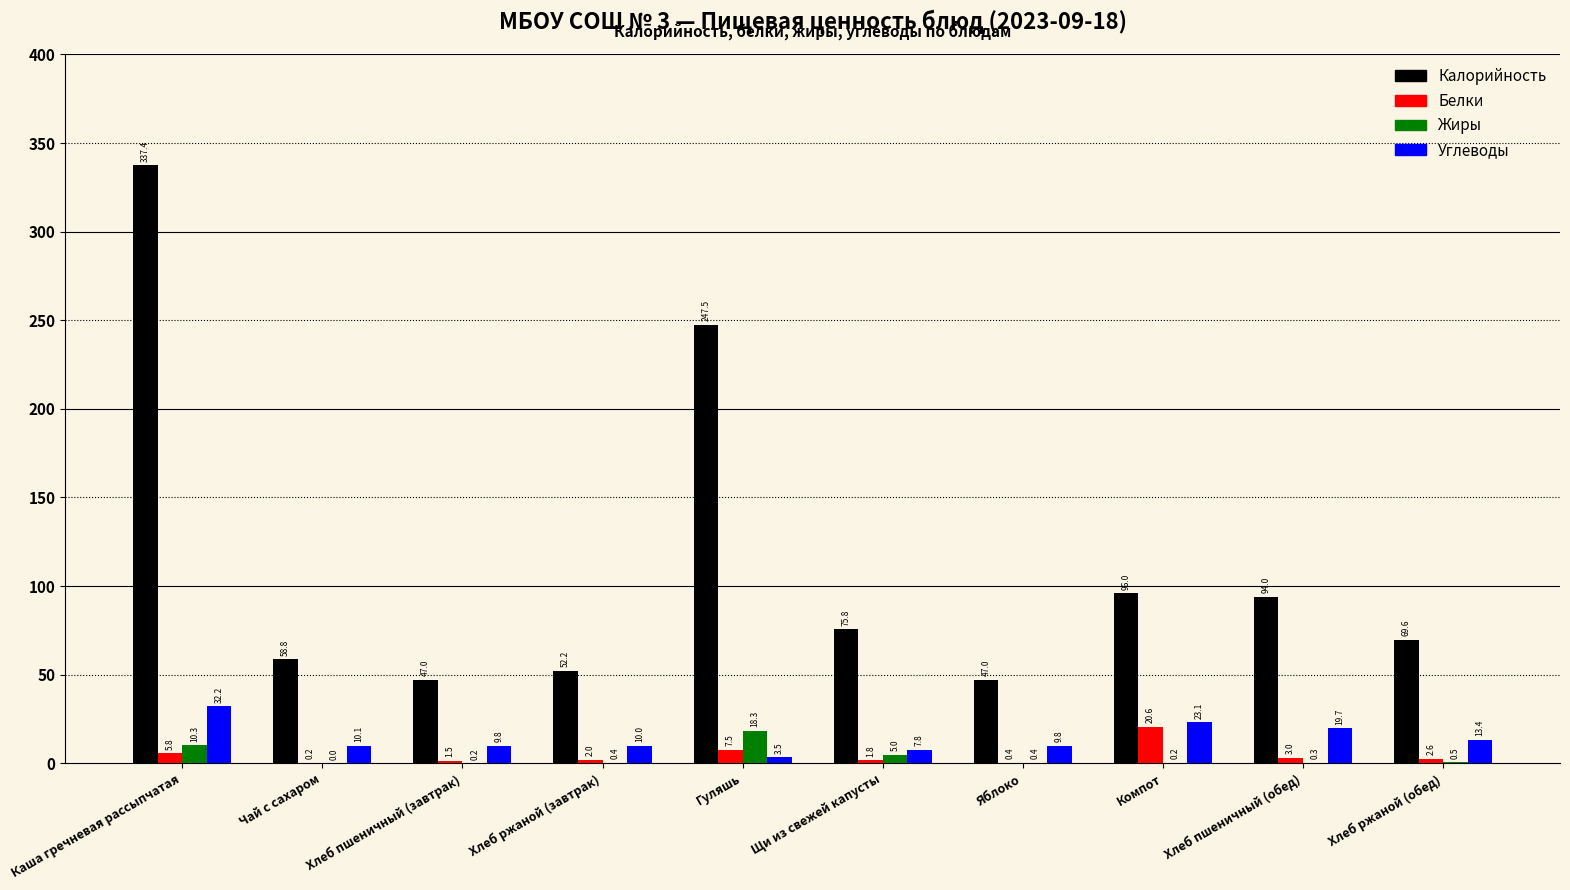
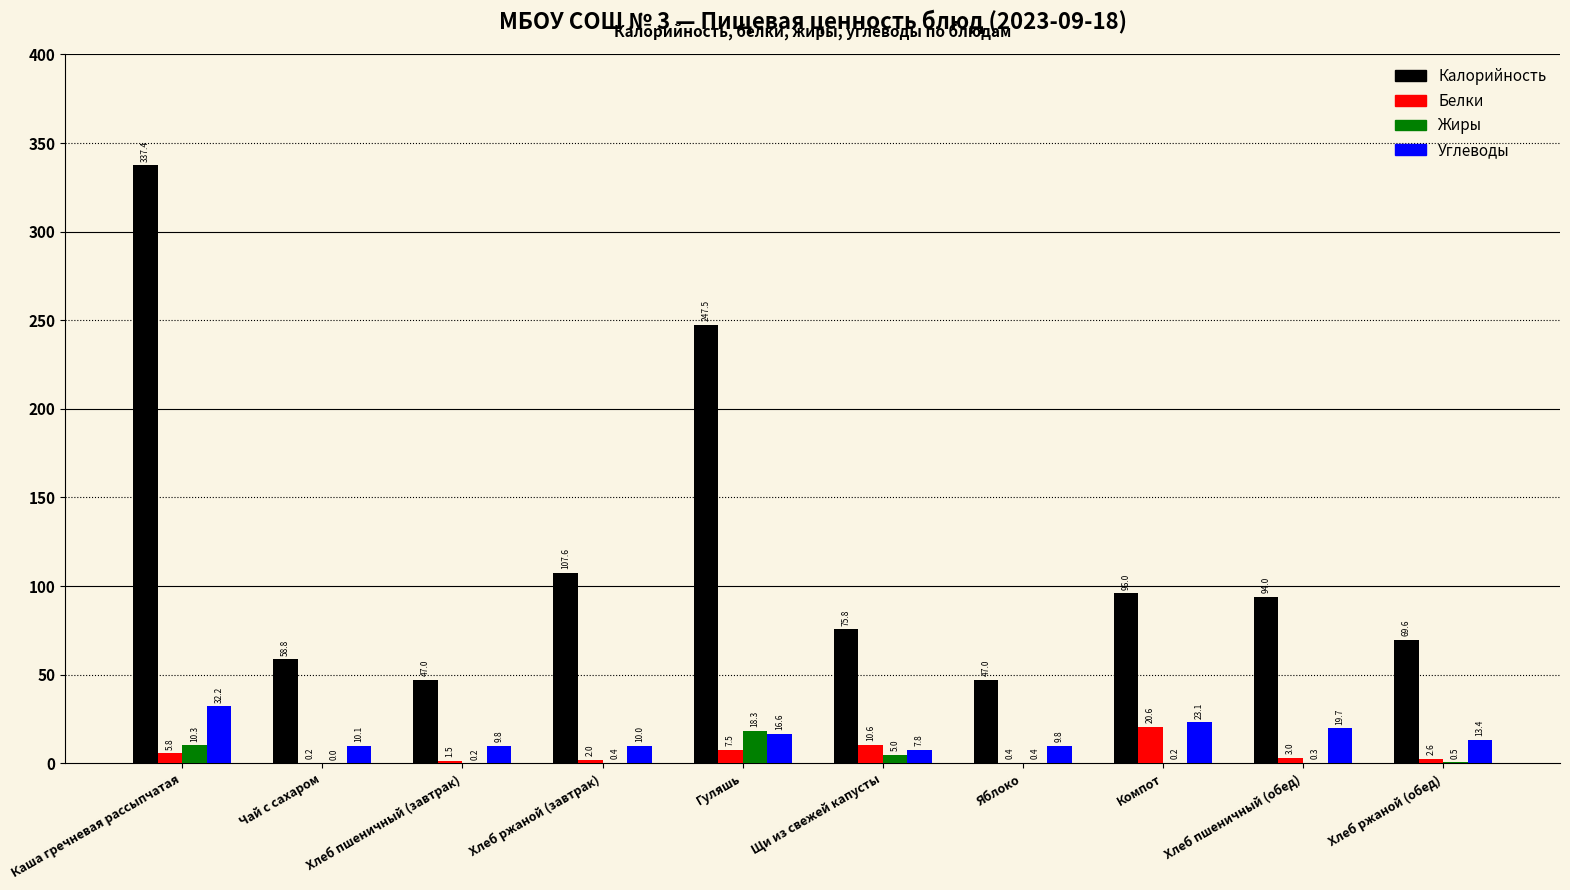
  {
    "Калорийность": {
      "Каша гречневая рассыпчатая": 337.4,
      "Чай с сахаром": 58.8,
      "Хлеб пшеничный (завтрак)": 47.0,
-     "Хлеб ржаной (завтрак)": 52.2,
+     "Хлеб ржаной (завтрак)": 107.6,
      "Гуляшь": 247.5,
      "Щи из свежей капусты": 75.8,
      "Яблоко": 47.0,
      "Компот": 96.0,
      "Хлеб пшеничный (обед)": 94.0,
      "Хлеб ржаной (обед)": 69.6
    },
    "Белки": {
      "Каша гречневая рассыпчатая": 5.8,
      "Чай с сахаром": 0.2,
      "Хлеб пшеничный (завтрак)": 1.5,
      "Хлеб ржаной (завтрак)": 2.0,
      "Гуляшь": 7.5,
-     "Щи из свежей капусты": 1.8,
+     "Щи из свежей капусты": 10.6,
      "Яблоко": 0.4,
      "Компот": 20.6,
      "Хлеб пшеничный (обед)": 3.0,
      "Хлеб ржаной (обед)": 2.6
    },
    "Жиры": {
      "Каша гречневая рассыпчатая": 10.3,
      "Чай с сахаром": 0.0,
      "Хлеб пшеничный (завтрак)": 0.2,
      "Хлеб ржаной (завтрак)": 0.4,
      "Гуляшь": 18.3,
      "Щи из свежей капусты": 5.0,
      "Яблоко": 0.4,
      "Компот": 0.2,
      "Хлеб пшеничный (обед)": 0.3,
      "Хлеб ржаной (обед)": 0.5
    },
    "Углеводы": {
      "Каша гречневая рассыпчатая": 32.2,
      "Чай с сахаром": 10.1,
      "Хлеб пшеничный (завтрак)": 9.8,
      "Хлеб ржаной (завтрак)": 10.0,
-     "Гуляшь": 3.5,
+     "Гуляшь": 16.6,
      "Щи из свежей капусты": 7.8,
      "Яблоко": 9.8,
      "Компот": 23.1,
      "Хлеб пшеничный (обед)": 19.7,
      "Хлеб ржаной (обед)": 13.4
    }
  }
